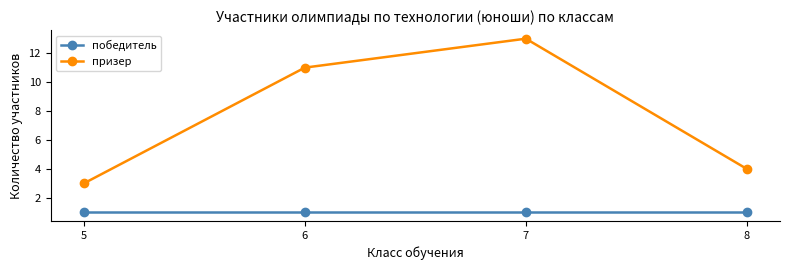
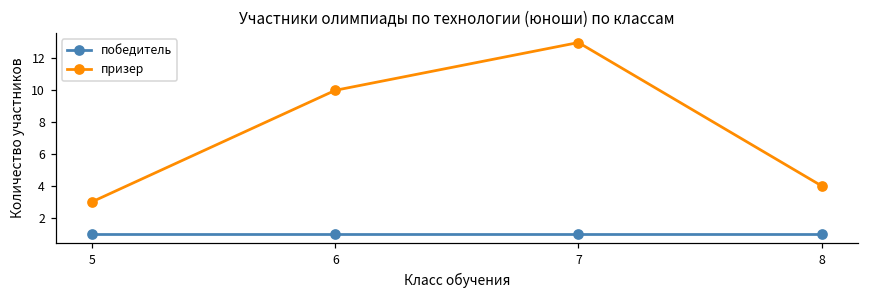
  {
    "победитель": {
      "5": 1,
      "6": 1,
      "7": 1,
      "8": 1
    },
    "призер": {
      "5": 3,
-     "6": 11,
+     "6": 10,
      "7": 13,
      "8": 4
    }
  }
